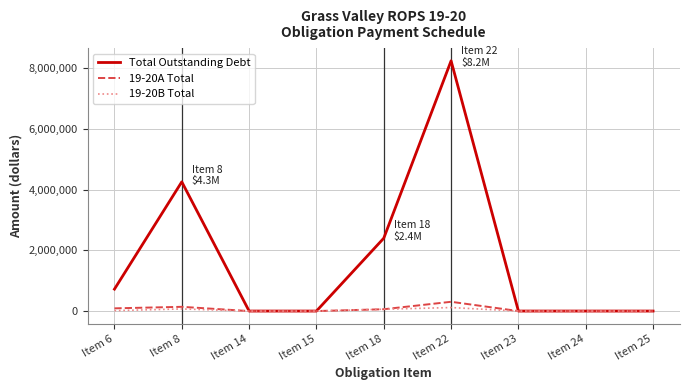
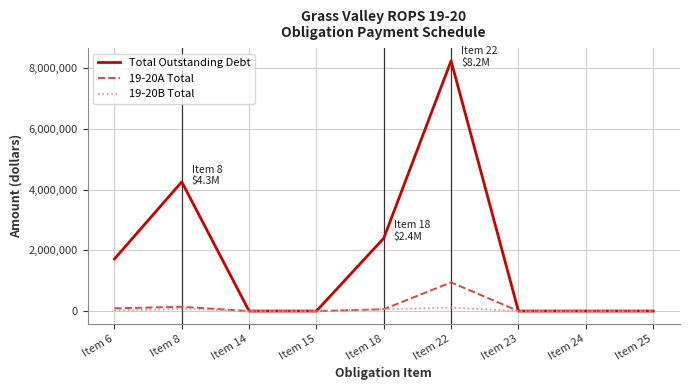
  {
    "Total Outstanding Debt": {
-     "Item 6": "700,000"
+     "Item 6": "1,700,000"
    },
    "19-20A Total": {
-     "Item 22": "300,000"
+     "Item 22": "900,000"
    },
    "19-20B Total": {
      "Item 22": "100,000"
    }
  }
